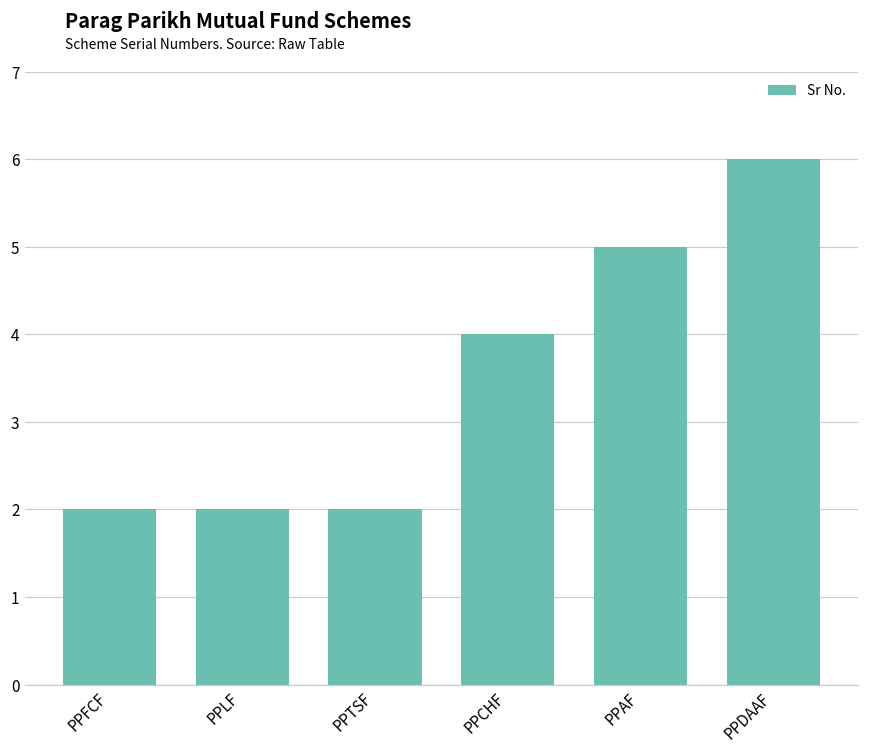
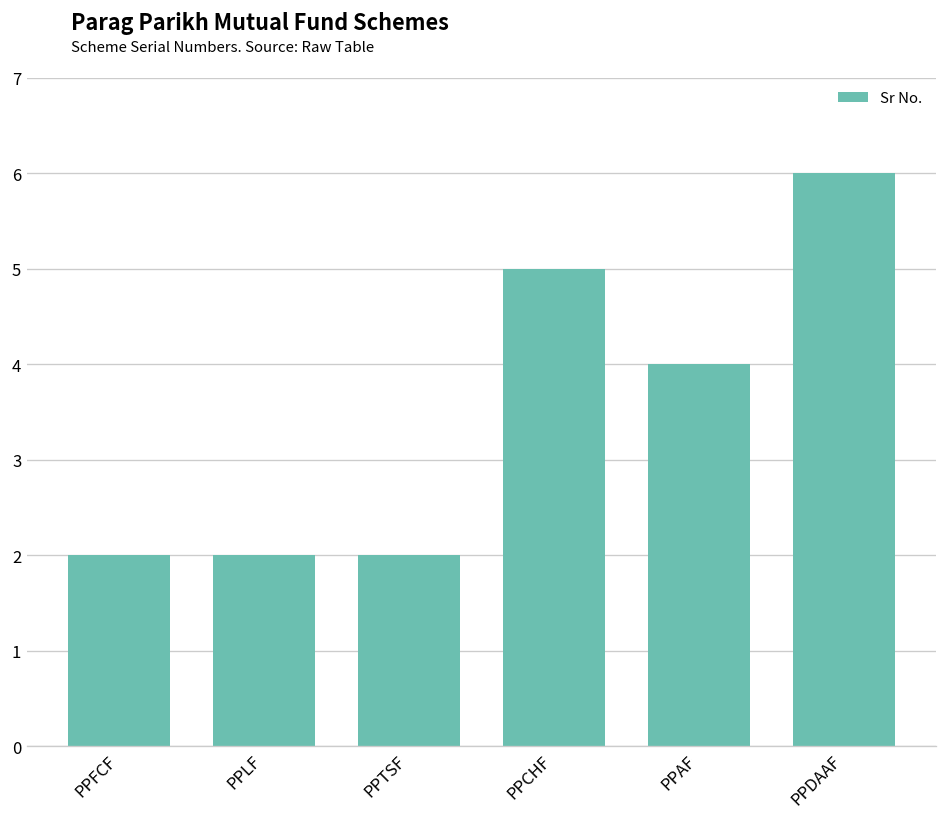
  {
    "PPFCF": 2,
    "PPLF": 2,
    "PPTSF": 2,
-   "PPCHF": 4,
-   "PPAF": 5,
+   "PPCHF": 5,
+   "PPAF": 4,
    "PPDAAF": 6
  }
